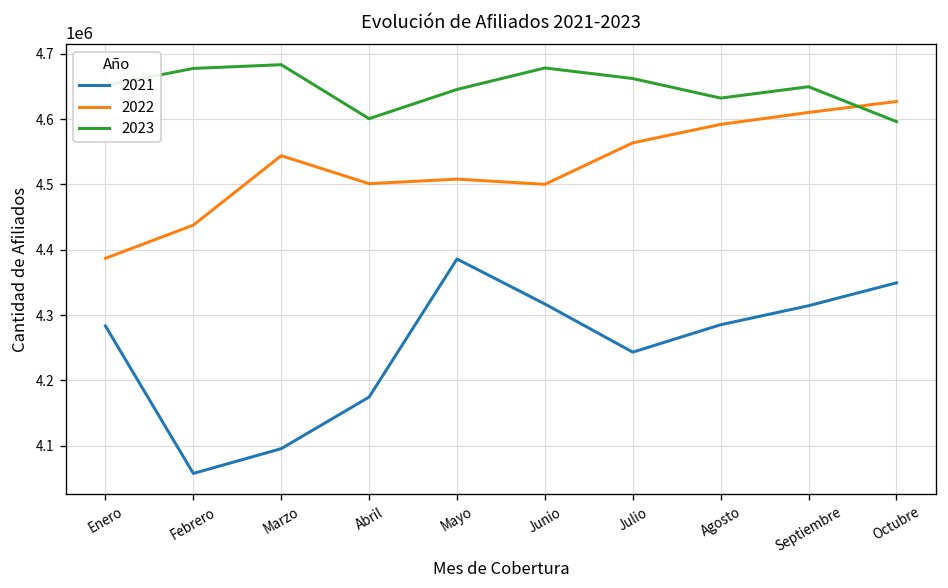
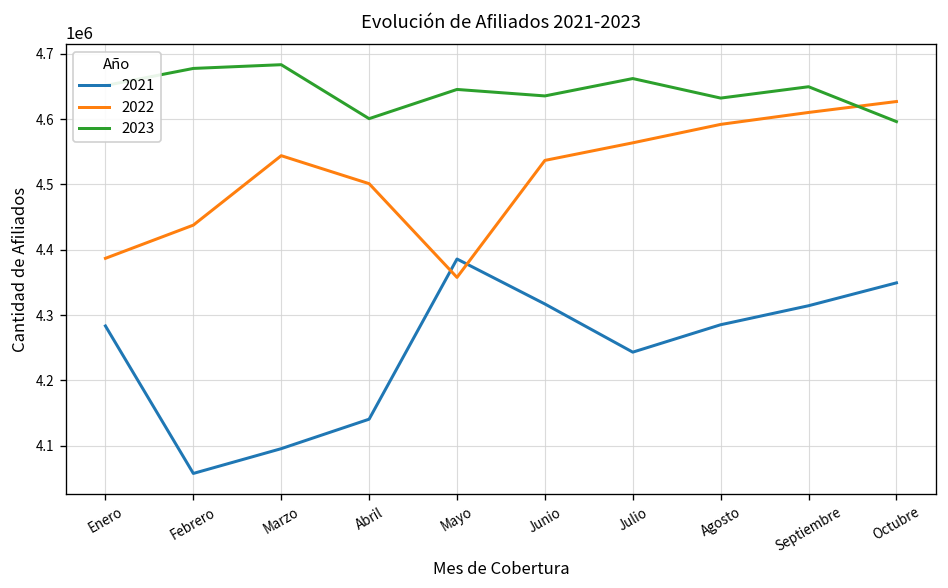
  {
    "2021": {
      "Enero": 4280000,
      "Febrero": 4060000,
      "Marzo": 4100000,
-     "Abril": 4170000,
+     "Abril": 4140000,
      "Mayo": 4390000,
      "Junio": 4320000,
      "Julio": 4240000,
      "Agosto": 4290000,
      "Septiembre": 4310000,
      "Octubre": 4350000
    },
    "2022": {
      "Enero": 4390000,
      "Febrero": 4440000,
      "Marzo": 4540000,
      "Abril": 4500000,
-     "Mayo": 4510000,
-     "Junio": 4500000,
+     "Mayo": 4360000,
+     "Junio": 4540000,
      "Julio": 4560000,
      "Agosto": 4590000,
      "Septiembre": 4610000,
      "Octubre": 4630000
    },
    "2023": {
      "Febrero": 4680000,
      "Marzo": 4680000,
      "Abril": 4600000,
      "Mayo": 4650000,
-     "Junio": 4680000,
+     "Junio": 4640000,
      "Julio": 4660000,
      "Agosto": 4630000,
      "Septiembre": 4650000,
      "Octubre": 4600000
    }
  }
